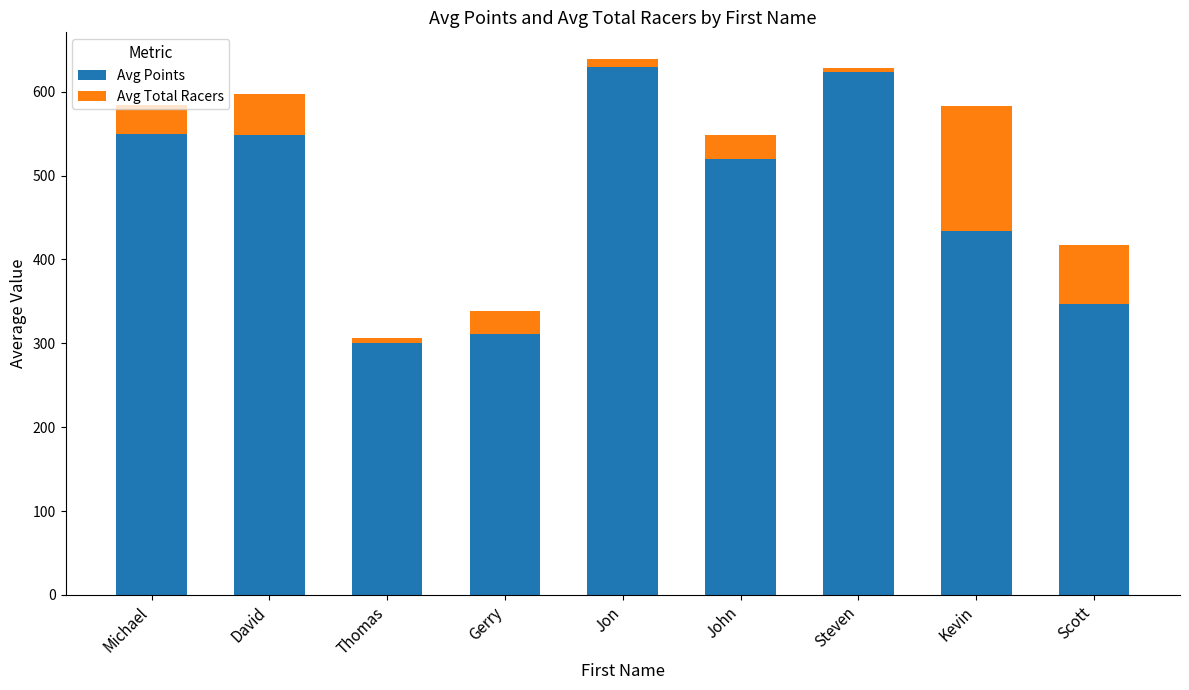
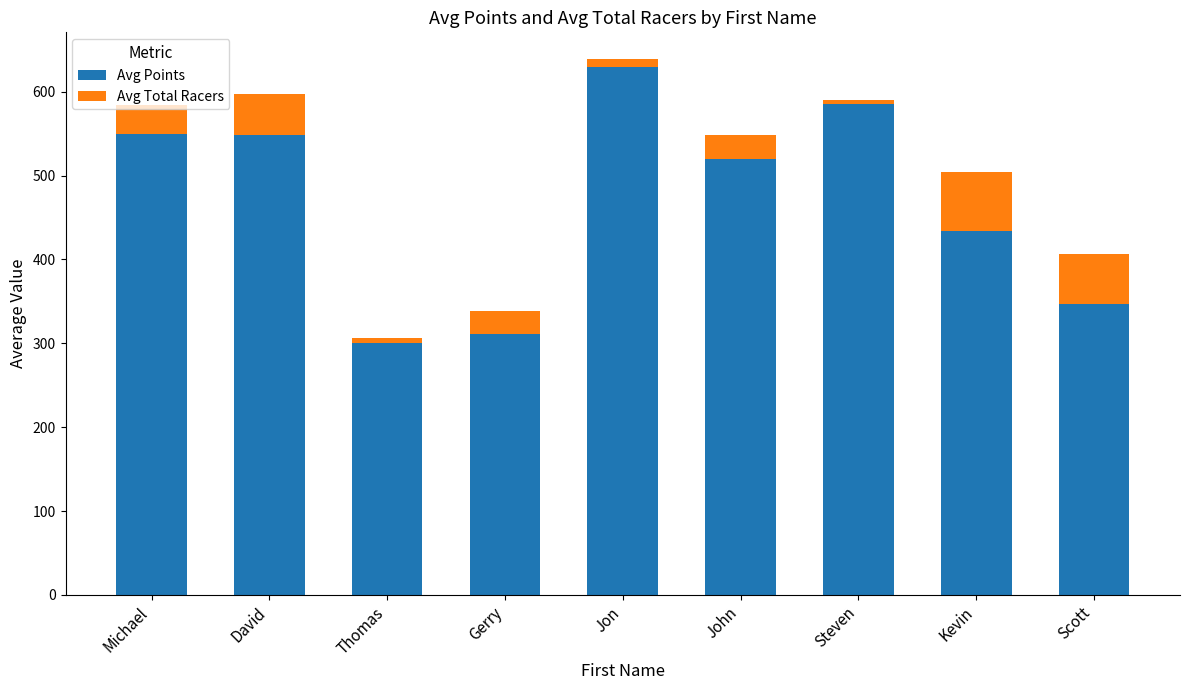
  {
    "Avg Points": {
      "Michael": 550,
      "David": 550,
      "Thomas": 300,
      "Gerry": 310,
      "Jon": 630,
      "John": 520,
-     "Steven": 620,
+     "Steven": 590,
      "Kevin": 430,
      "Scott": 350
    },
    "Avg Total Racers": {
      "David": 50,
      "Thomas": 10,
      "Gerry": 30,
      "Jon": 10,
      "John": 30,
      "Steven": 10,
-     "Kevin": 150,
-     "Scott": 70
+     "Kevin": 70,
+     "Scott": 60
    }
  }
